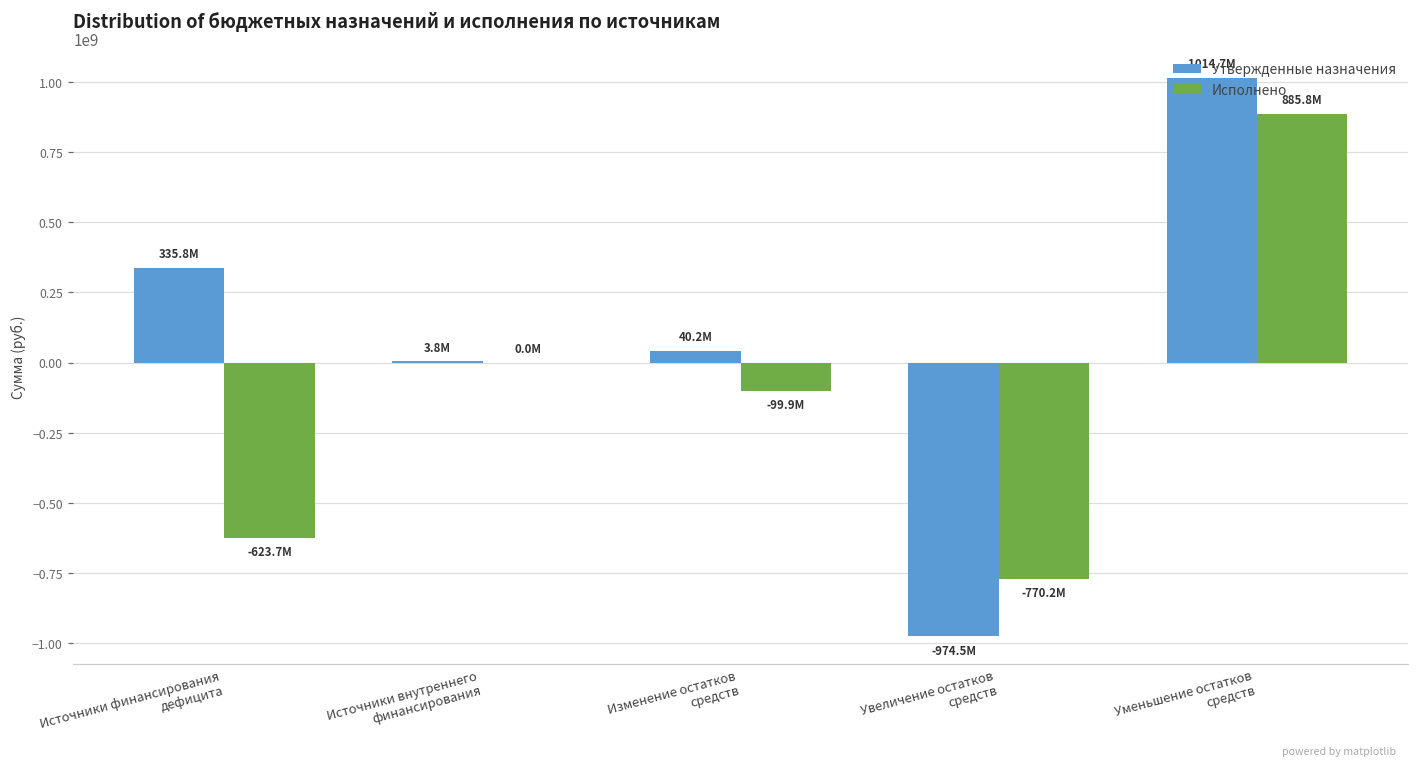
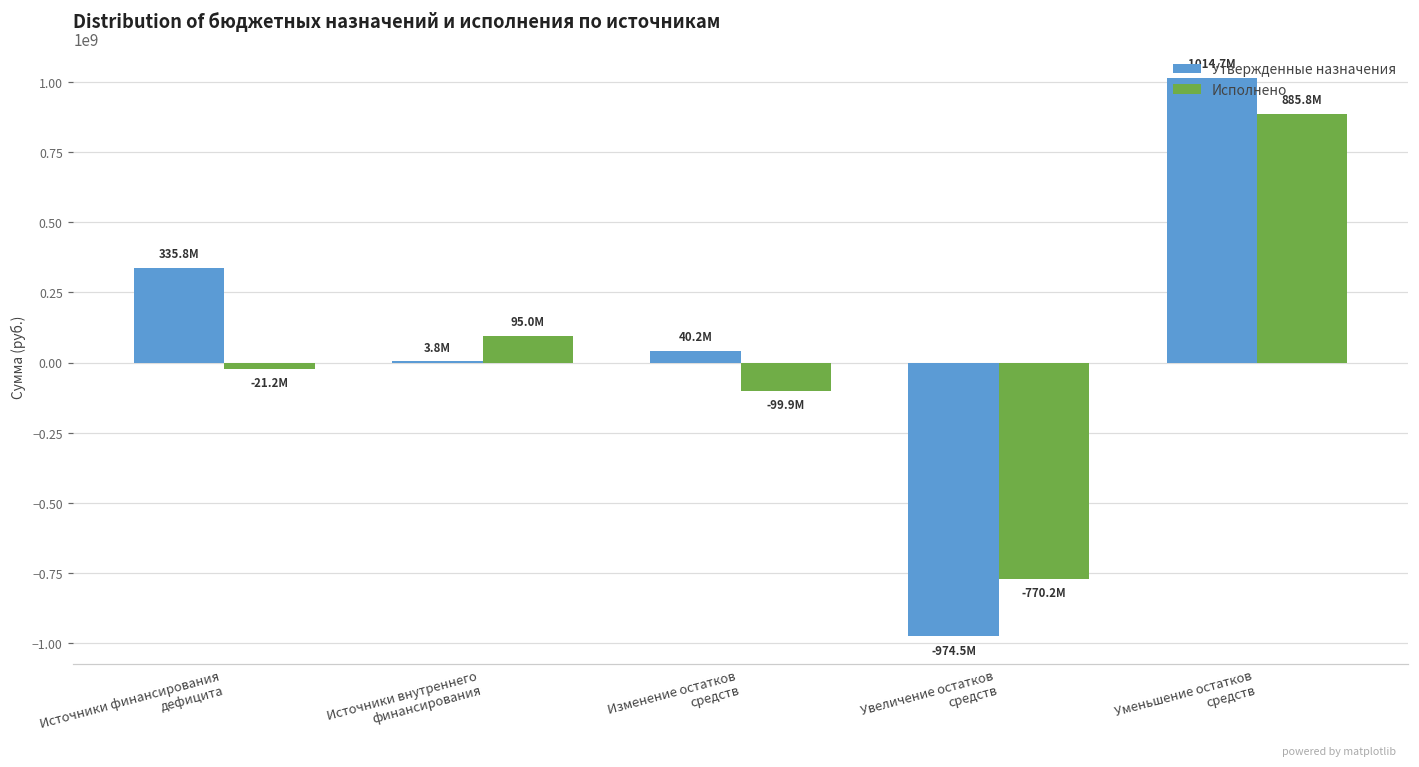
  {
    "Утвержденные назначения": {
      "Источники финансирования дефицита": "335.8M",
      "Источники внутреннего финансирования": "3.8M",
      "Изменение остатков средств": "40.2M",
      "Увеличение остатков средств": "-974.5M",
      "Уменьшение остатков средств": "1014.7M"
    },
    "Исполнено": {
-     "Источники финансирования дефицита": "-623.7M",
-     "Источники внутреннего финансирования": "0.0M",
+     "Источники финансирования дефицита": "-21.2M",
+     "Источники внутреннего финансирования": "95.0M",
      "Изменение остатков средств": "-99.9M",
      "Увеличение остатков средств": "-770.2M",
      "Уменьшение остатков средств": "885.8M"
    }
  }
